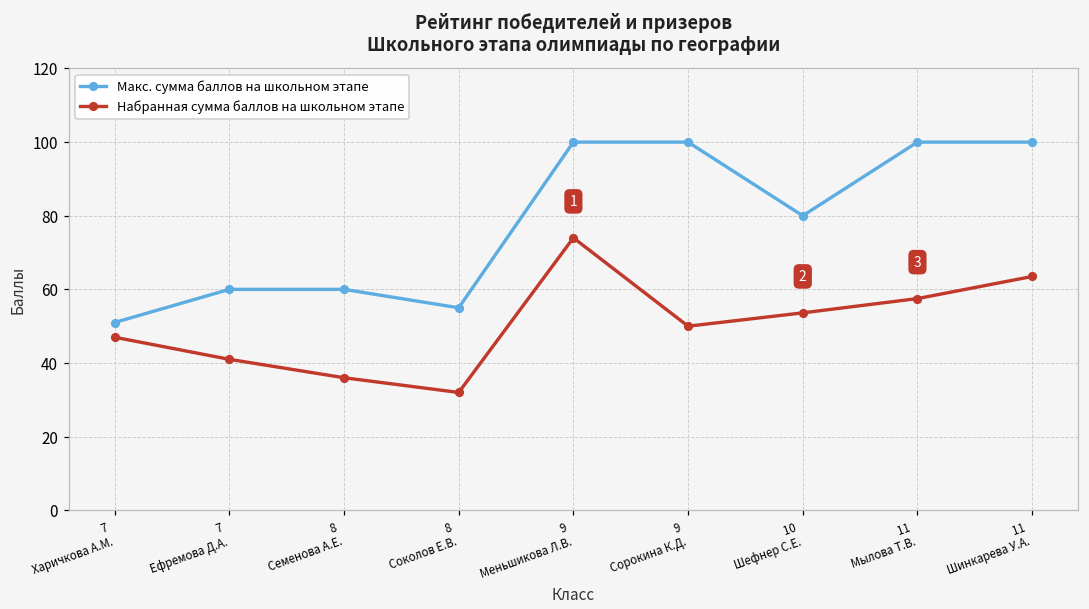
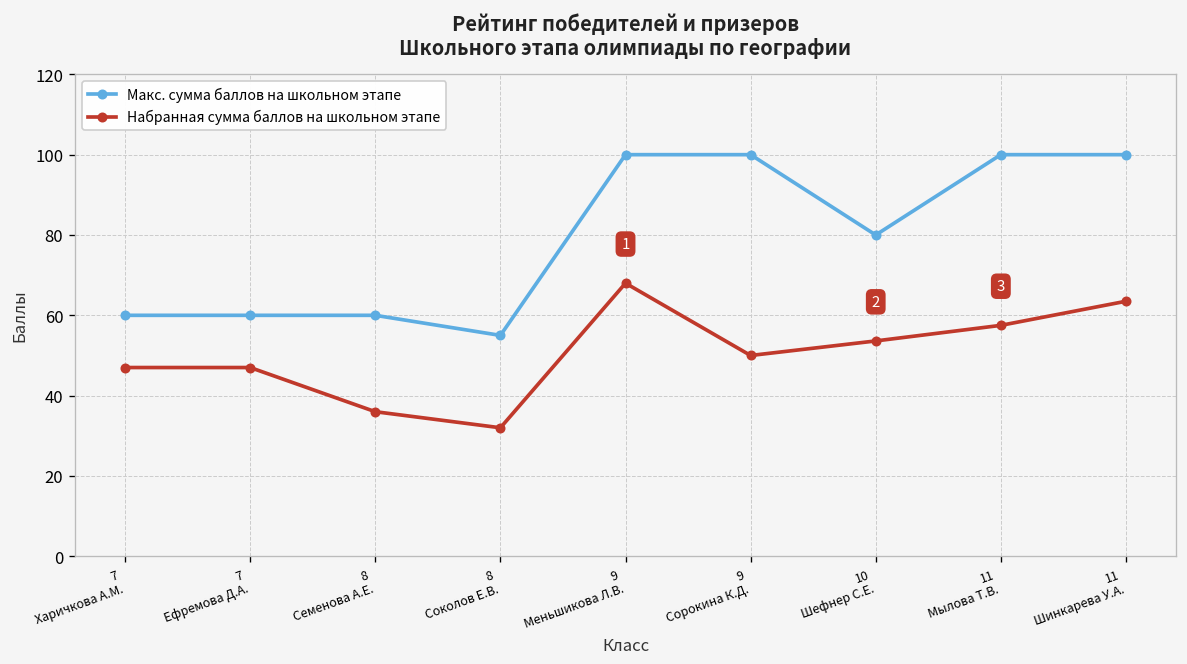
  {
    "Макс. сумма баллов на школьном этапе": {
-     "7 Харичкова А.М.": 51,
+     "7 Харичкова А.М.": 60,
      "7 Ефремова Д.А.": 60,
      "8 Семенова А.Е.": 60,
      "8 Соколов Е.В.": 55,
      "9 Меньшикова Л.В.": 100,
      "9 Сорокина К.Д.": 100,
      "10 Шефнер С.Е.": 80,
      "11 Мылова Т.В.": 100,
      "11 Шинкарева У.А.": 100
    },
    "Набранная сумма баллов на школьном этапе": {
      "7 Харичкова А.М.": 47,
-     "7 Ефремова Д.А.": 41,
+     "7 Ефремова Д.А.": 47,
      "8 Семенова А.Е.": 36,
      "8 Соколов Е.В.": 32,
-     "9 Меньшикова Л.В.": 74,
+     "9 Меньшикова Л.В.": 68,
      "9 Сорокина К.Д.": 50,
      "10 Шефнер С.Е.": 54,
      "11 Мылова Т.В.": 58,
      "11 Шинкарева У.А.": 64
    }
  }
